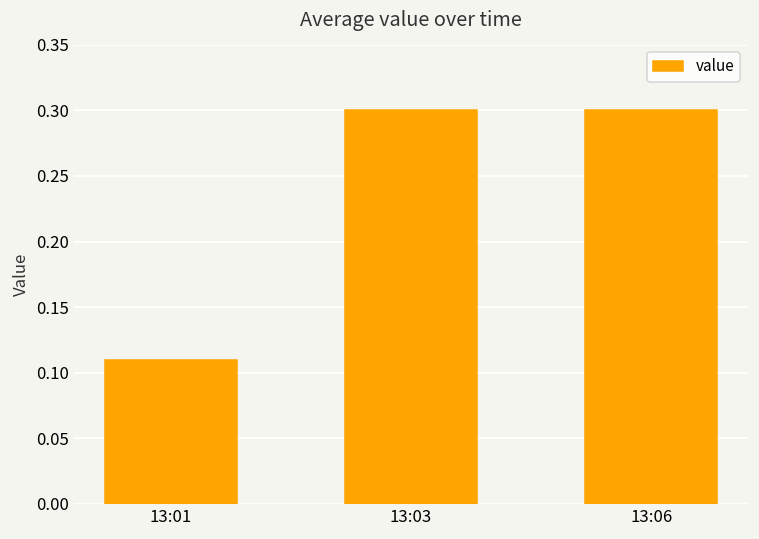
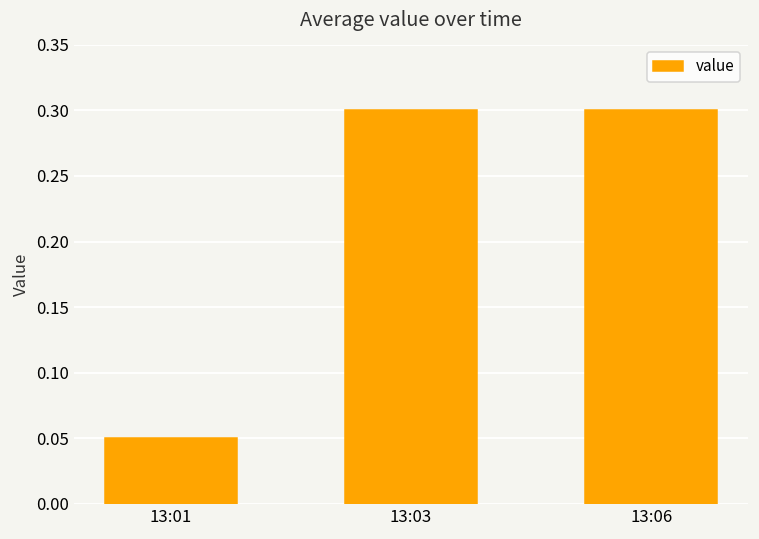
  {
-   "13:01": 0.11,
+   "13:01": 0.05,
    "13:03": 0.30,
    "13:06": 0.30
  }
